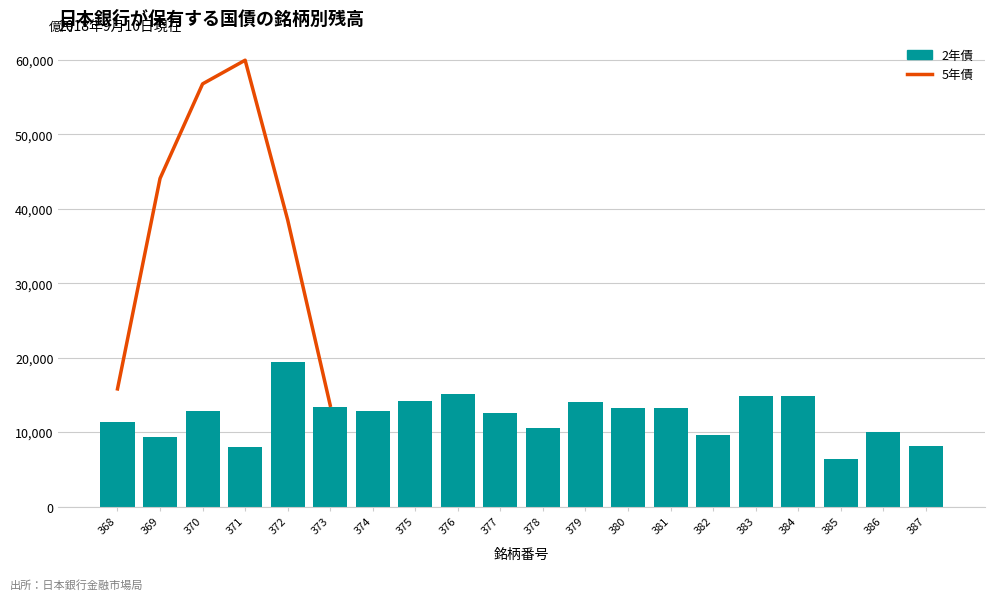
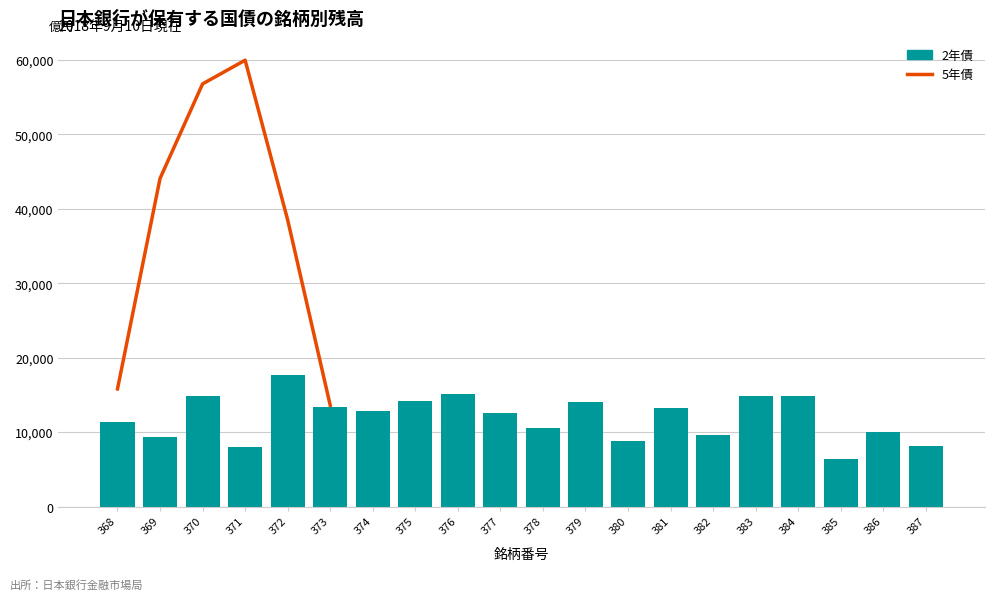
  {
    "5年債": {
      "368": "16,000",
      "369": "44,000",
      "370": "57,000",
      "371": "60,000",
      "372": "38,000",
      "373": "14,000"
    },
    "2年債": {
      "368": "11,000",
      "369": "9,000",
-     "370": "13,000",
+     "370": "15,000",
      "371": "8,000",
-     "372": "19,000",
+     "372": "18,000",
      "373": "13,000",
      "374": "13,000",
      "375": "14,000",
      "376": "15,000",
      "377": "13,000",
      "378": "11,000",
      "379": "14,000",
-     "380": "13,000",
+     "380": "9,000",
      "381": "13,000",
      "382": "10,000",
      "383": "15,000",
      "384": "15,000",
      "385": "6,000",
      "386": "10,000",
      "387": "8,000"
    }
  }
